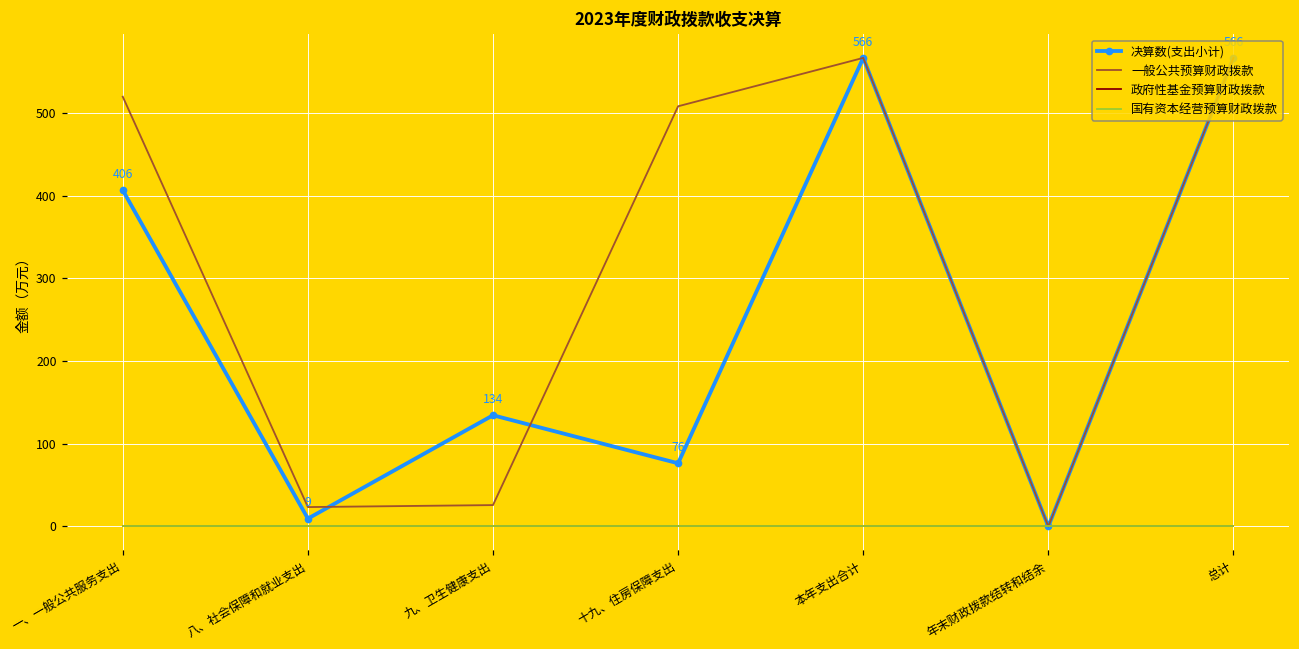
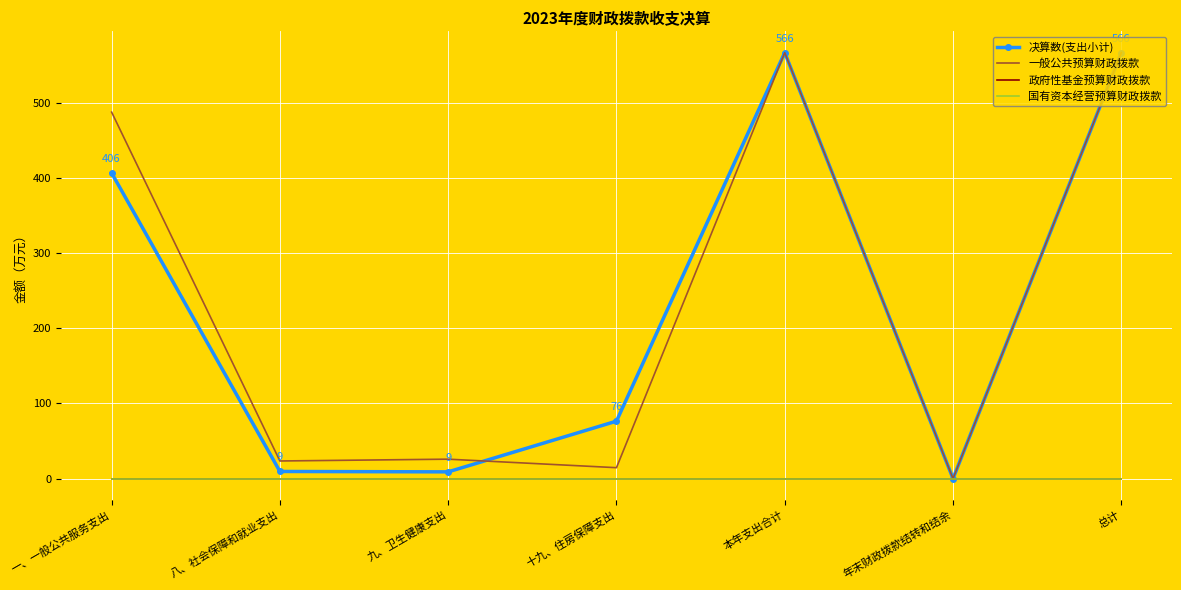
  {
    "决算数(支出小计)": {
      "一、一般公共服务支出": 406,
-     "九、卫生健康支出": 134,
+     "九、卫生健康支出": 9,
      "十九、住房保障支出": 76
    },
    "一般公共预算财政拨款": {
-     "一、一般公共服务支出": 520,
-     "十九、住房保障支出": 510
+     "一、一般公共服务支出": 490,
+     "十九、住房保障支出": 10
    },
    "国有资本经营预算财政拨款": {
      "一、一般公共服务支出": 0,
      "八、社会保障和就业支出": 0,
      "九、卫生健康支出": 0,
      "十九、住房保障支出": 0,
      "本年支出合计": 0,
      "总计": 0
    }
  }
